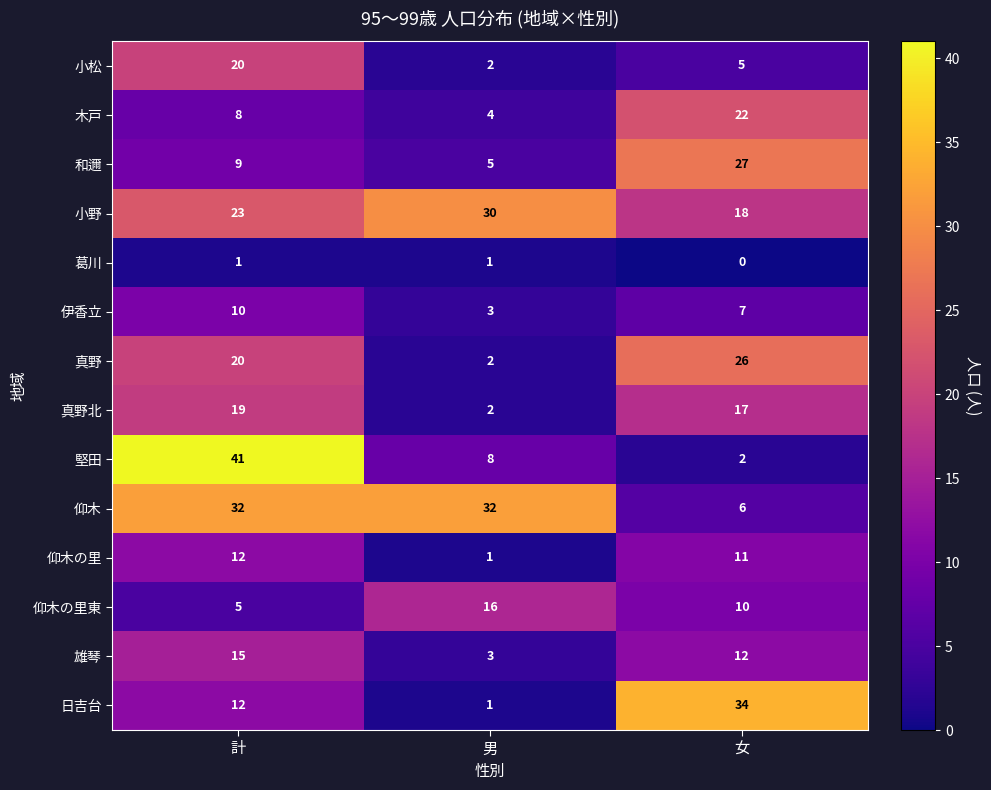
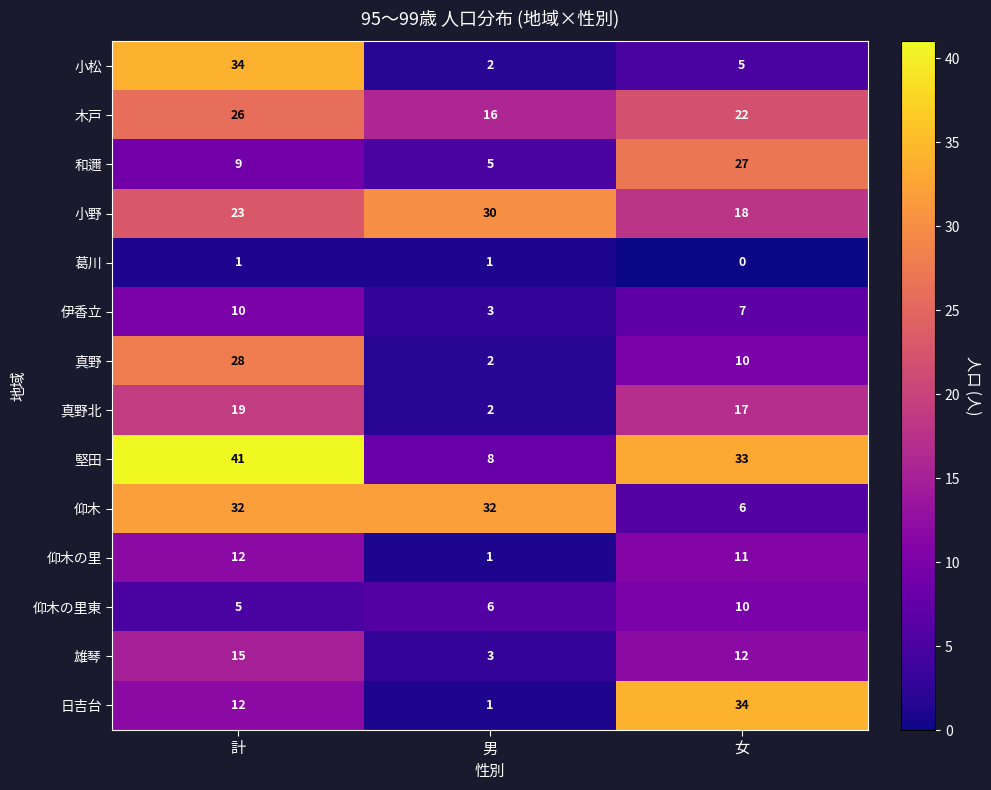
  {
    "小松": {
-     "計": 20,
+     "計": 34,
      "男": 2,
      "女": 5
    },
    "木戸": {
-     "計": 8,
-     "男": 4,
+     "計": 26,
+     "男": 16,
      "女": 22
    },
    "和邇": {
      "計": 9,
      "男": 5,
      "女": 27
    },
    "小野": {
      "計": 23,
      "男": 30,
      "女": 18
    },
    "葛川": {
      "計": 1,
      "男": 1,
      "女": 0
    },
    "伊香立": {
      "計": 10,
      "男": 3,
      "女": 7
    },
    "真野": {
-     "計": 20,
+     "計": 28,
      "男": 2,
-     "女": 26
+     "女": 10
    },
    "真野北": {
      "計": 19,
      "男": 2,
      "女": 17
    },
    "堅田": {
      "計": 41,
      "男": 8,
-     "女": 2
+     "女": 33
    },
    "仰木": {
      "計": 32,
      "男": 32,
      "女": 6
    },
    "仰木の里": {
      "計": 12,
      "男": 1,
      "女": 11
    },
    "仰木の里東": {
      "計": 5,
-     "男": 16,
+     "男": 6,
      "女": 10
    },
    "雄琴": {
      "計": 15,
      "男": 3,
      "女": 12
    },
    "日吉台": {
      "計": 12,
      "男": 1,
      "女": 34
    }
  }
